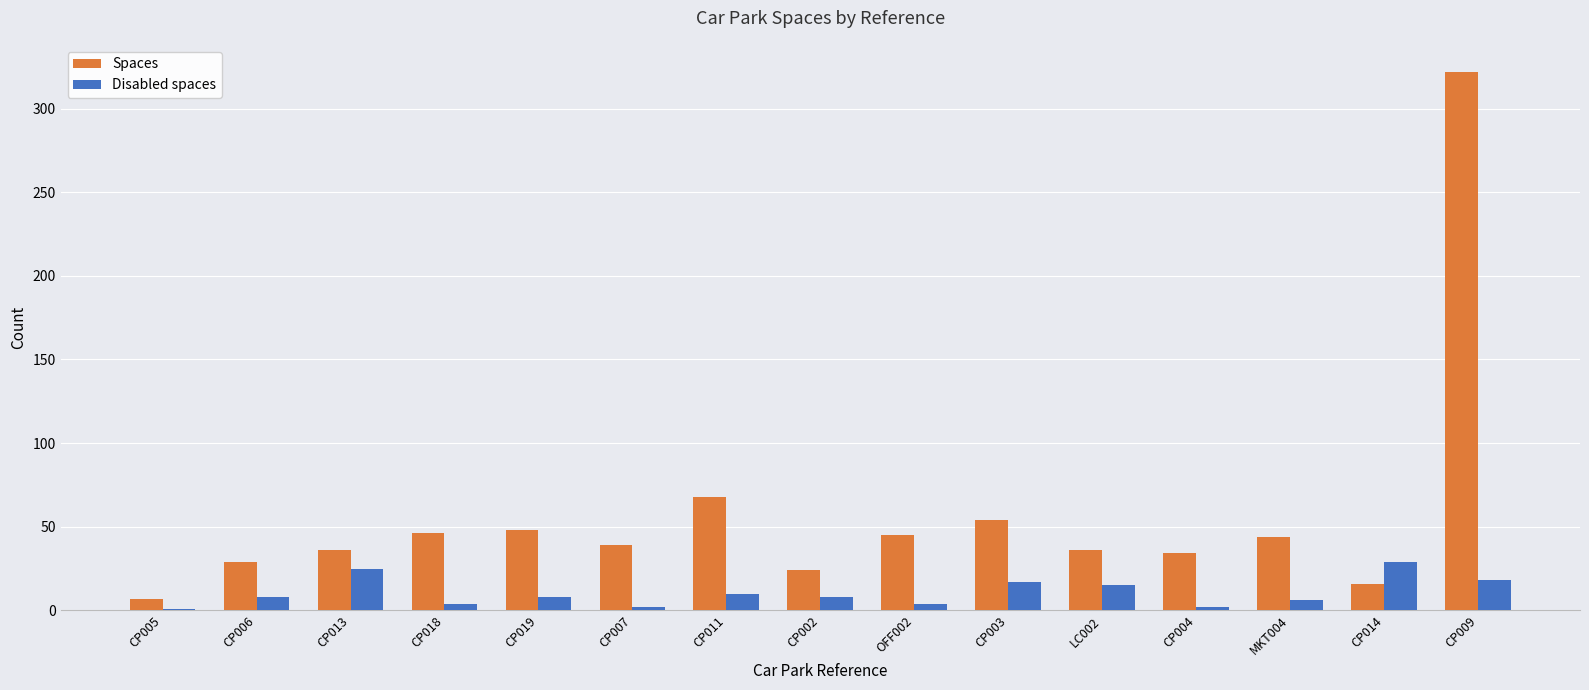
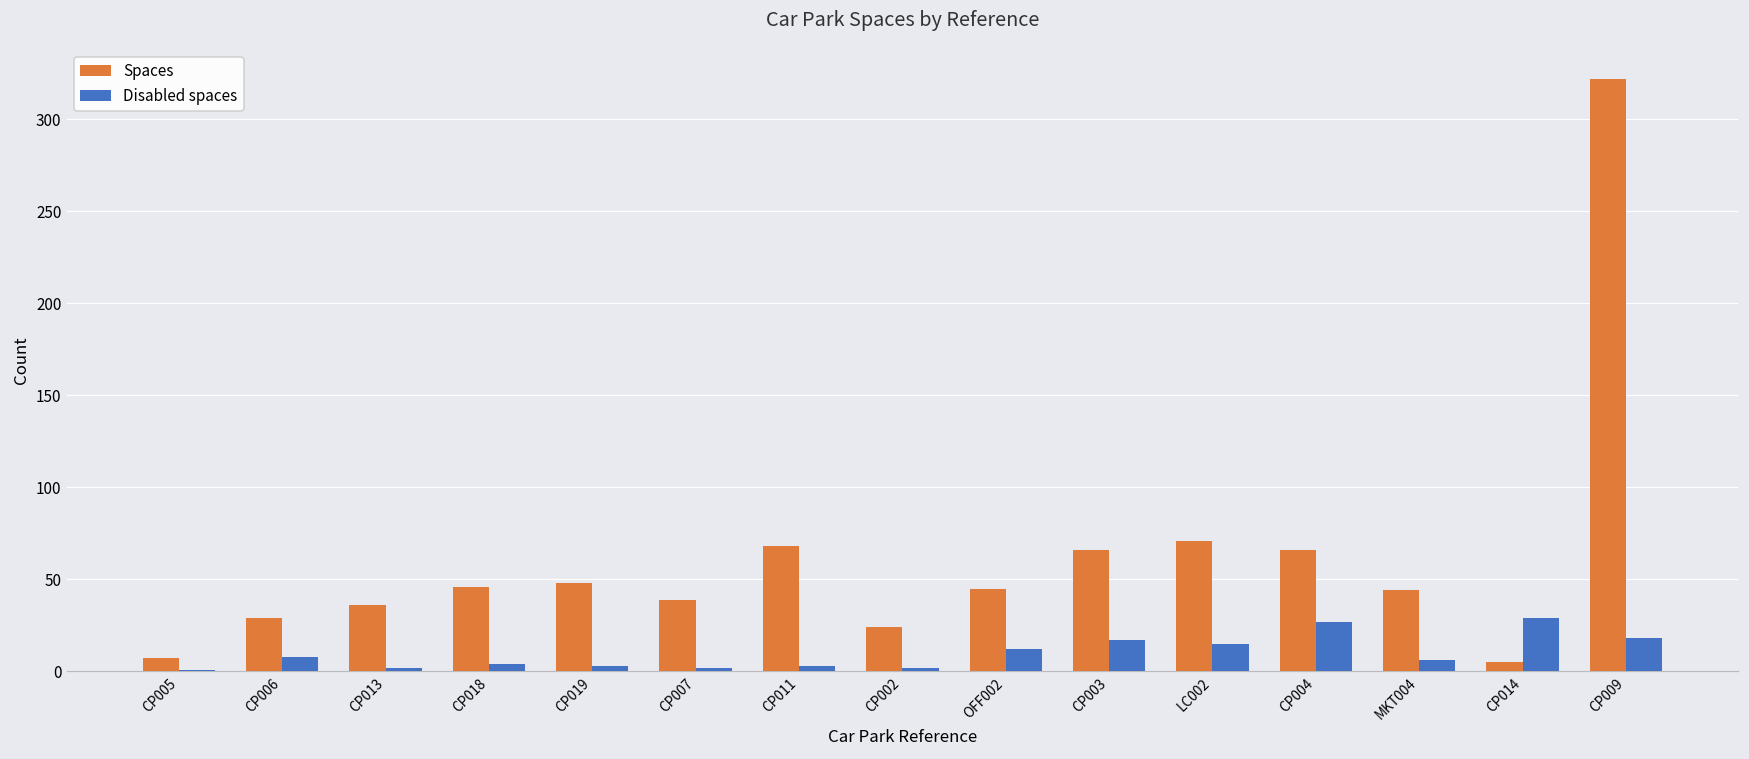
  {
    "Spaces": {
      "CP005": 7,
      "CP006": 29,
      "CP013": 36,
      "CP018": 46,
      "CP019": 48,
      "CP007": 39,
      "CP011": 68,
      "CP002": 24,
      "OFF002": 45,
-     "CP003": 54,
-     "LC002": 36,
-     "CP004": 34,
+     "CP003": 66,
+     "LC002": 71,
+     "CP004": 66,
      "MKT004": 44,
-     "CP014": 16,
+     "CP014": 5,
      "CP009": 322
    },
    "Disabled spaces": {
      "CP006": 8,
-     "CP013": 25,
+     "CP013": 2,
      "CP018": 4,
-     "CP019": 8,
+     "CP019": 3,
      "CP007": 2,
-     "CP011": 10,
-     "CP002": 8,
-     "OFF002": 4,
+     "CP011": 3,
+     "CP002": 2,
+     "OFF002": 12,
      "CP003": 17,
      "LC002": 15,
-     "CP004": 2,
+     "CP004": 27,
      "MKT004": 6,
      "CP014": 29,
      "CP009": 18
    }
  }
